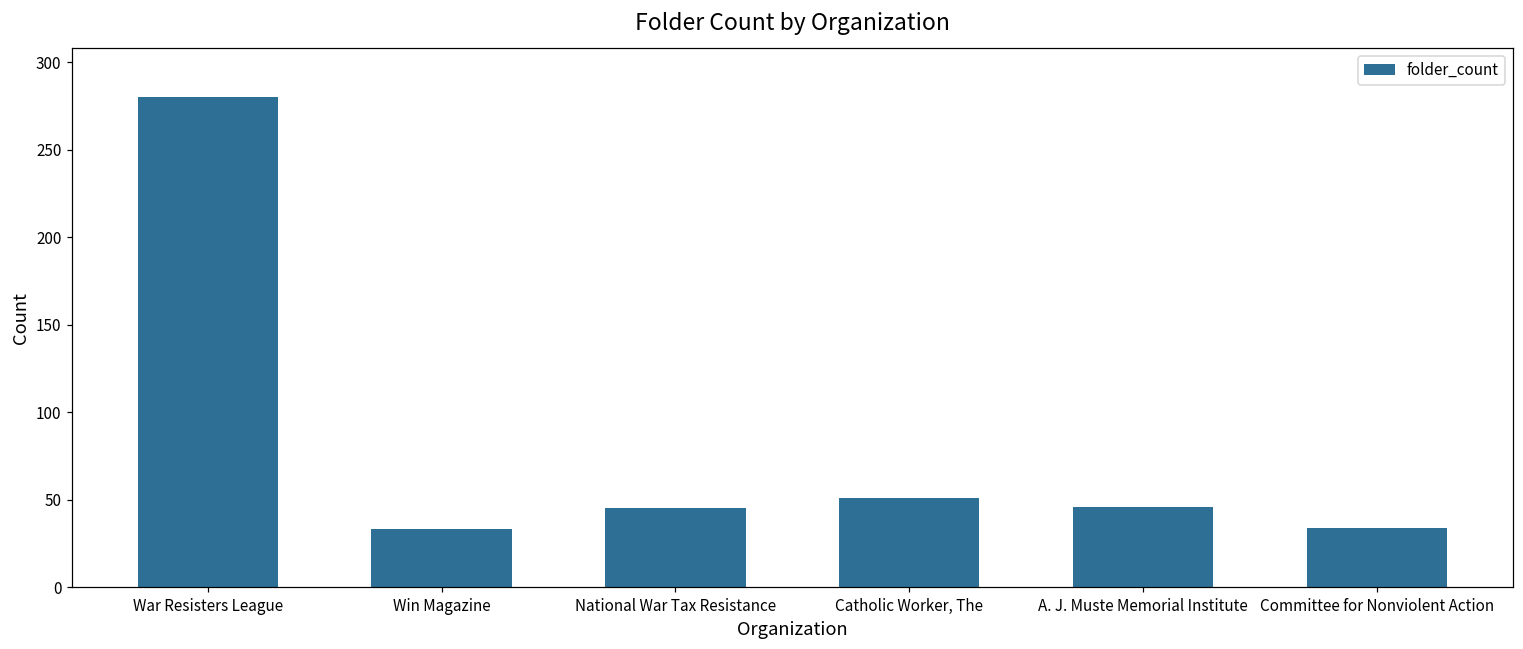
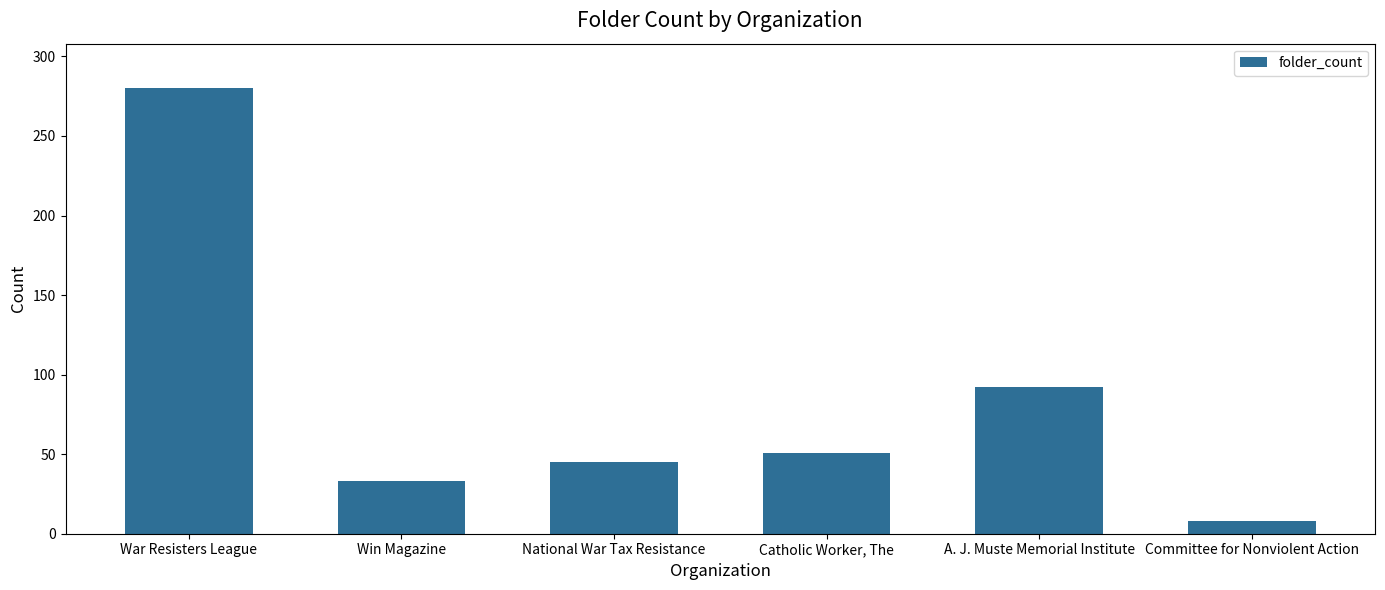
  {
    "War Resisters League": 280,
    "Win Magazine": 33,
    "National War Tax Resistance": 45,
    "Catholic Worker, The": 51,
-   "A. J. Muste Memorial Institute": 46,
-   "Committee for Nonviolent Action": 34
+   "A. J. Muste Memorial Institute": 92,
+   "Committee for Nonviolent Action": 8
  }
